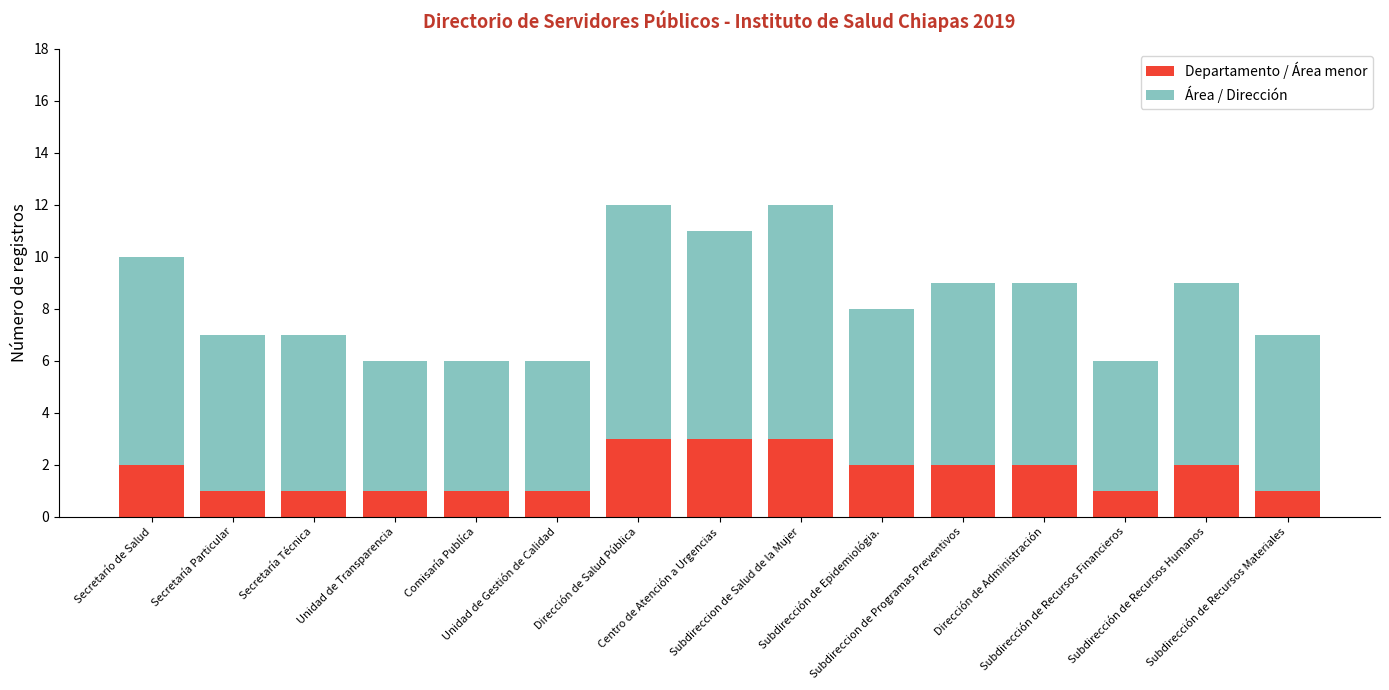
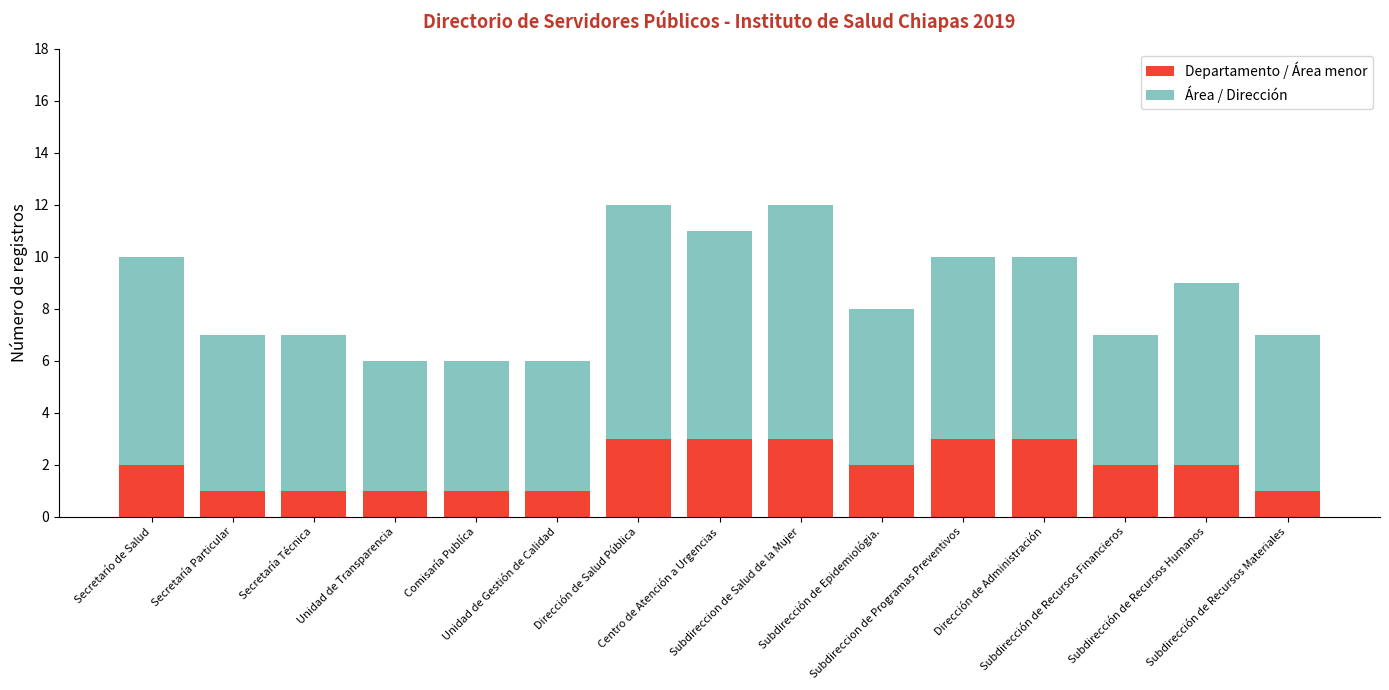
  {
    "Departamento / Área menor": {
      "Secretarío de Salud": 2,
      "Secretaría Particular": 1,
      "Secretaría Técnica": 1,
      "Unidad de Transparencia": 1,
      "Comisaría Publíca": 1,
      "Unidad de Gestión de Calidad": 1,
      "Dirección de Salud Pública": 3,
      "Centro de Atención a Urgencias": 3,
      "Subdireccion de Salud de la Mujer": 3,
      "Subdirección de Epidemiológia.": 2,
-     "Subdireccion de Programas Preventivos": 2,
-     "Dirección de Administración": 2,
-     "Subdirección de Recursos Financieros": 1,
+     "Subdireccion de Programas Preventivos": 3,
+     "Dirección de Administración": 3,
+     "Subdirección de Recursos Financieros": 2,
      "Subdirección de Recursos Humanos": 2,
      "Subdirección de Recursos Materiales": 1
    },
    "Área / Dirección": {
      "Secretarío de Salud": 8,
      "Secretaría Particular": 6,
      "Secretaría Técnica": 6,
      "Unidad de Transparencia": 5,
      "Comisaría Publíca": 5,
      "Unidad de Gestión de Calidad": 5,
      "Dirección de Salud Pública": 9,
      "Centro de Atención a Urgencias": 8,
      "Subdireccion de Salud de la Mujer": 9,
      "Subdirección de Epidemiológia.": 6,
      "Subdireccion de Programas Preventivos": 7,
      "Dirección de Administración": 7,
      "Subdirección de Recursos Financieros": 5,
      "Subdirección de Recursos Humanos": 7,
      "Subdirección de Recursos Materiales": 6
    }
  }
